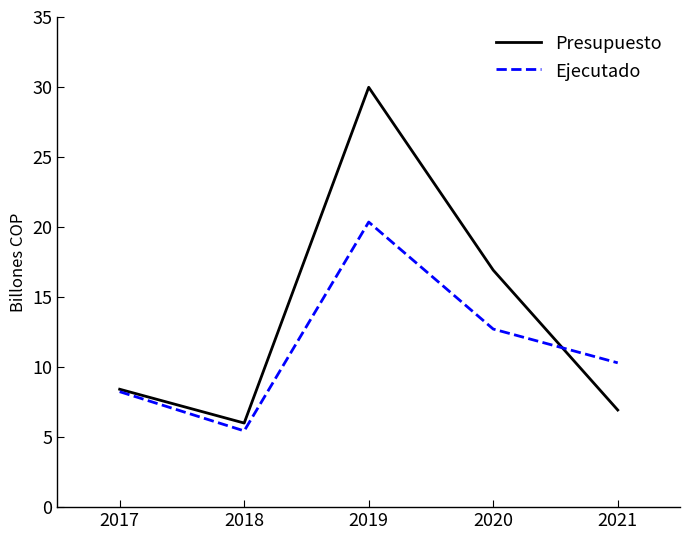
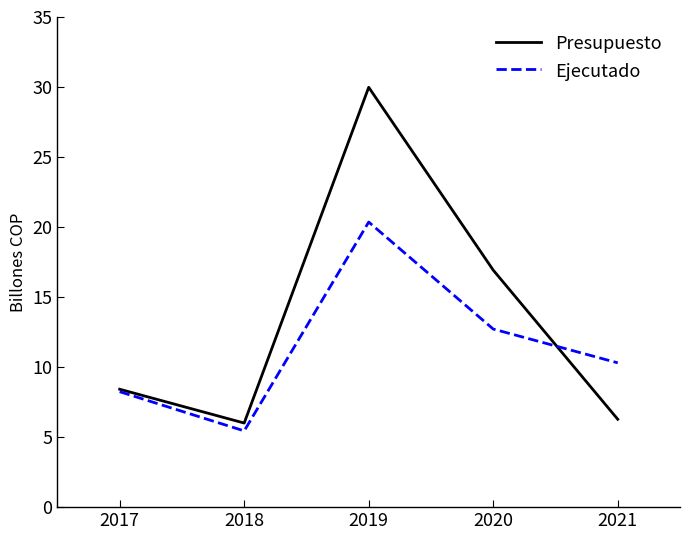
  {
    "Presupuesto": {
      "2018": 6.0,
      "2019": 30.0,
      "2020": 16.9,
-     "2021": 6.9
+     "2021": 6.3
    },
    "Ejecutado": {
      "2018": 5.4,
      "2019": 20.4,
      "2020": 12.7,
      "2021": 10.3
    }
  }
